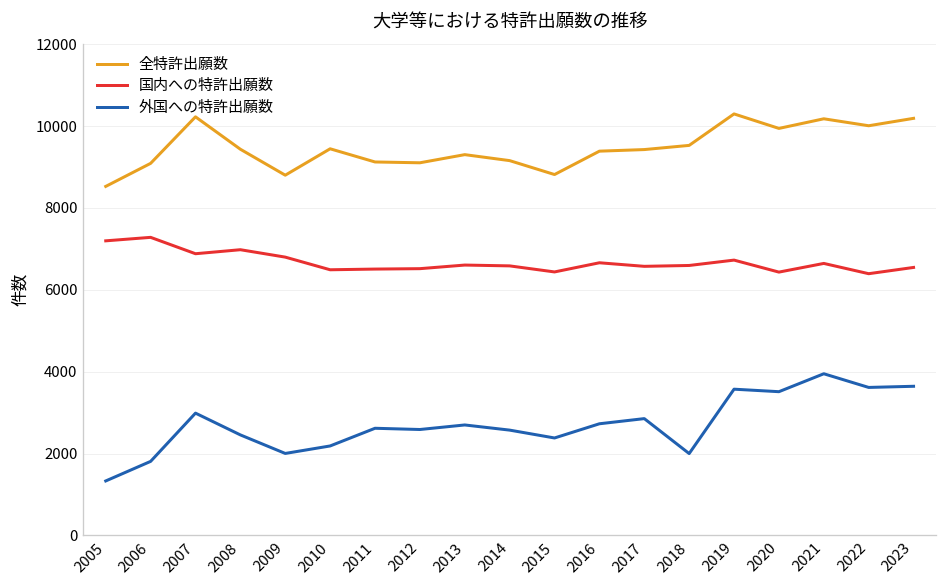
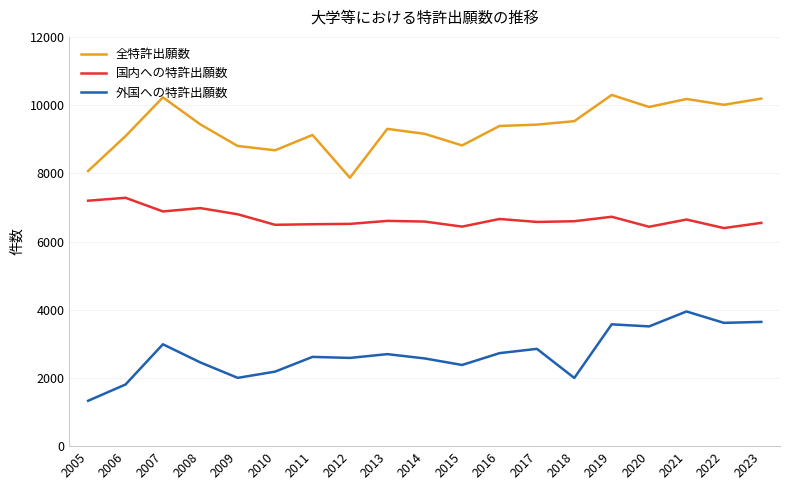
  {
    "全特許出願数": {
-     "2005": 8500,
+     "2005": 8100,
      "2006": 9100,
      "2007": 10200,
      "2008": 9400,
      "2009": 8800,
-     "2010": 9400,
+     "2010": 8700,
      "2011": 9100,
-     "2012": 9100,
+     "2012": 7900,
      "2013": 9300,
      "2014": 9200,
      "2015": 8800,
      "2016": 9400,
      "2017": 9400,
      "2018": 9500,
      "2019": 10300,
      "2020": 9900,
      "2021": 10200,
      "2022": 10000,
      "2023": 10200
    },
    "国内への特許出願数": {
      "2005": 7200,
      "2006": 7300,
      "2007": 6900,
      "2008": 7000,
      "2009": 6800,
      "2010": 6500,
      "2011": 6500,
      "2012": 6500,
      "2013": 6600,
      "2014": 6600,
      "2015": 6400,
      "2016": 6700,
      "2017": 6600,
      "2018": 6600,
      "2019": 6700,
      "2020": 6400,
      "2021": 6600,
      "2022": 6400,
      "2023": 6500
    },
    "外国への特許出願数": {
      "2005": 1300,
      "2006": 1800,
      "2007": 3000,
      "2008": 2500,
      "2009": 2000,
      "2010": 2200,
      "2011": 2600,
      "2012": 2600,
      "2013": 2700,
      "2014": 2600,
      "2015": 2400,
      "2016": 2700,
      "2017": 2900,
      "2018": 2000,
      "2019": 3600,
      "2020": 3500,
      "2021": 3900,
      "2022": 3600,
      "2023": 3600
    }
  }
